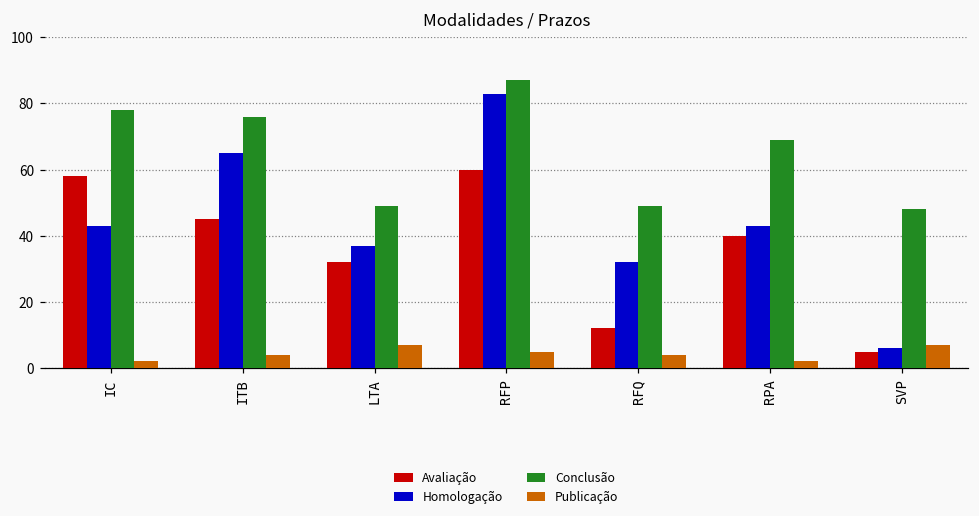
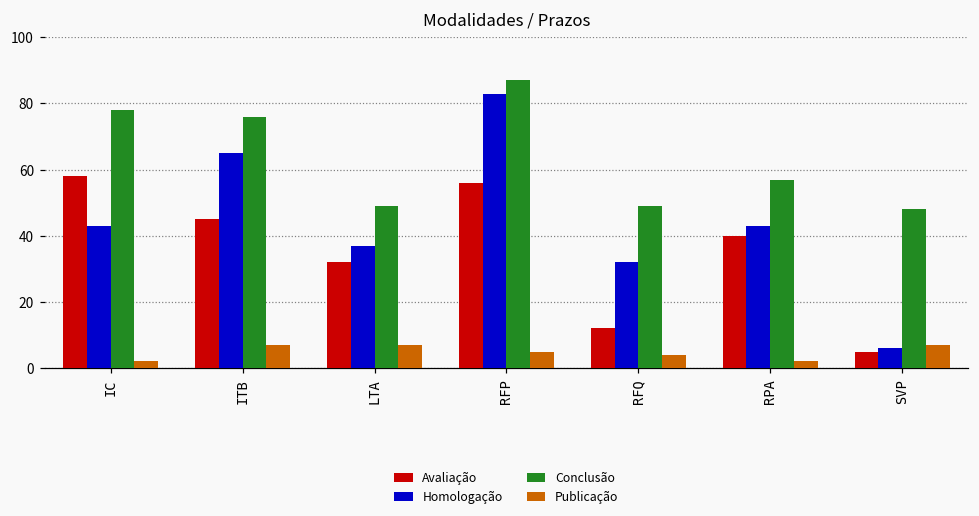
  {
    "Avaliação": {
      "IC": 58,
      "ITB": 45,
      "LTA": 32,
-     "RFP": 60,
+     "RFP": 56,
      "RFQ": 12,
      "RPA": 40,
      "SVP": 5
    },
    "Homologação": {
      "IC": 43,
      "ITB": 65,
      "LTA": 37,
      "RFP": 83,
      "RFQ": 32,
      "RPA": 43,
      "SVP": 6
    },
    "Conclusão": {
      "IC": 78,
      "ITB": 76,
      "LTA": 49,
      "RFP": 87,
      "RFQ": 49,
-     "RPA": 69,
+     "RPA": 57,
      "SVP": 48
    },
    "Publicação": {
      "IC": 2,
-     "ITB": 4,
+     "ITB": 7,
      "LTA": 7,
      "RFP": 5,
      "RFQ": 4,
      "RPA": 2,
      "SVP": 7
    }
  }
